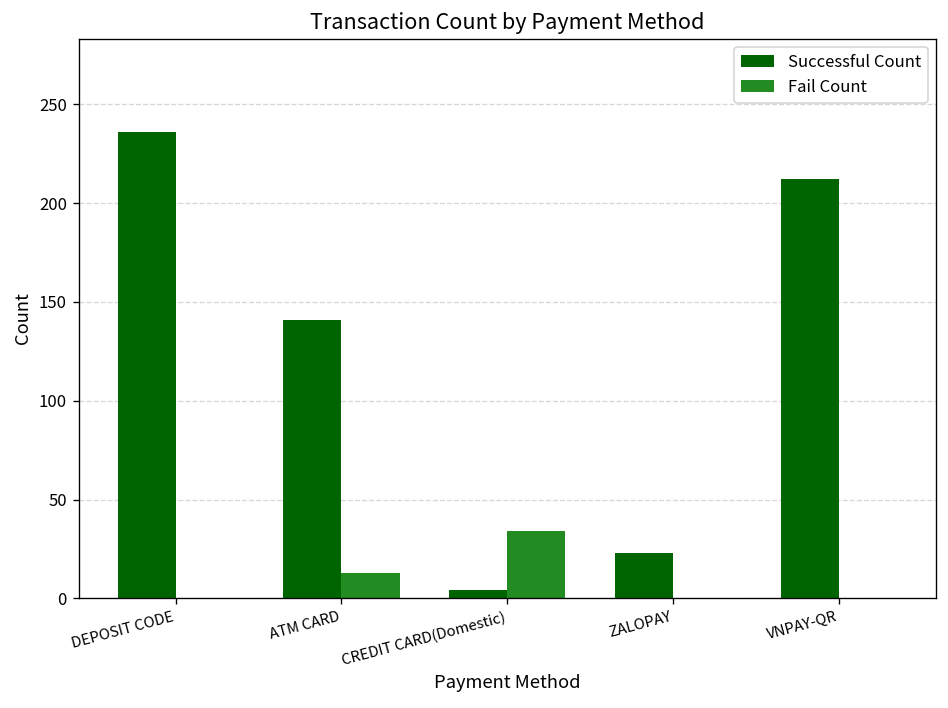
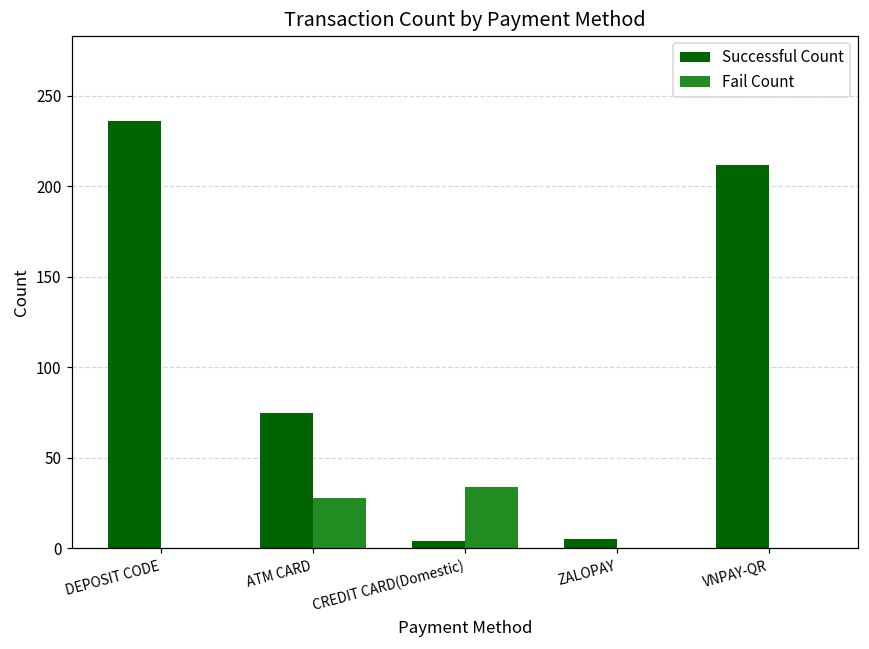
  {
    "Successful Count": {
      "DEPOSIT CODE": 236,
-     "ATM CARD": 141,
+     "ATM CARD": 75,
      "CREDIT CARD(Domestic)": 4,
-     "ZALOPAY": 23,
+     "ZALOPAY": 5,
      "VNPAY-QR": 212
    },
    "Fail Count": {
      "DEPOSIT CODE": 0,
-     "ATM CARD": 13,
+     "ATM CARD": 28,
      "CREDIT CARD(Domestic)": 34,
      "ZALOPAY": 0,
      "VNPAY-QR": 0
    }
  }
